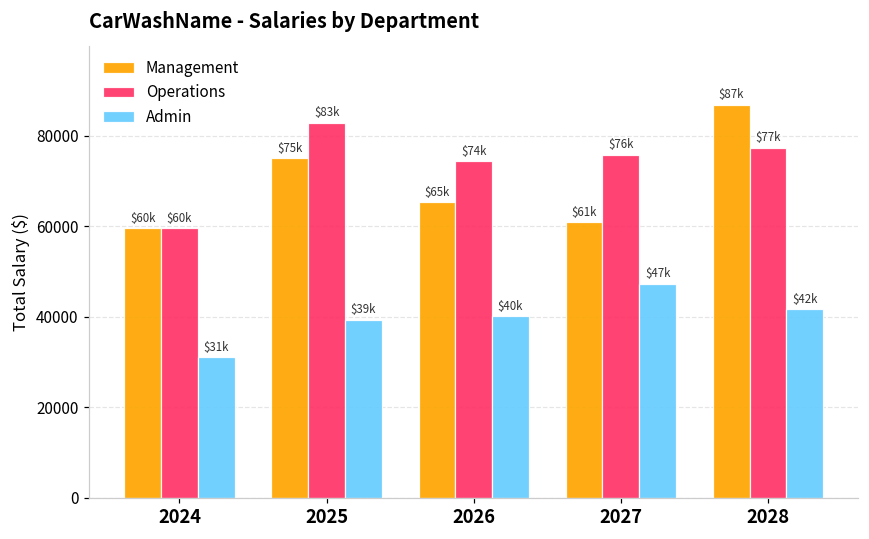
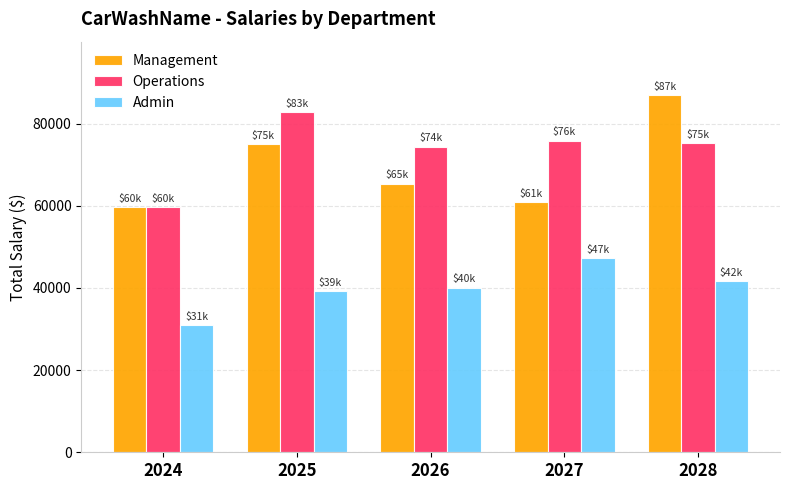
  {
    "Management": {
      "2024": "$60k",
      "2025": "$75k",
      "2026": "$65k",
      "2027": "$61k",
      "2028": "$87k"
    },
    "Operations": {
      "2024": "$60k",
      "2025": "$83k",
      "2026": "$74k",
      "2027": "$76k",
-     "2028": "$77k"
+     "2028": "$75k"
    },
    "Admin": {
      "2024": "$31k",
      "2025": "$39k",
      "2026": "$40k",
      "2027": "$47k",
      "2028": "$42k"
    }
  }
